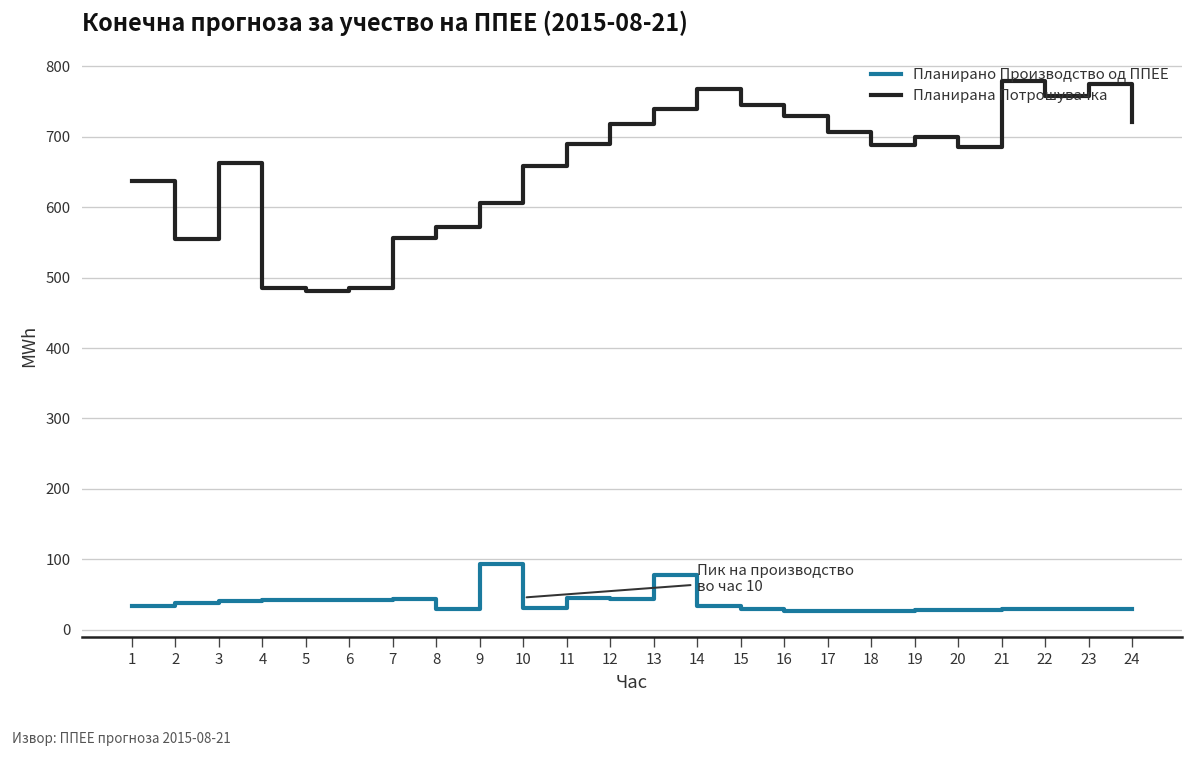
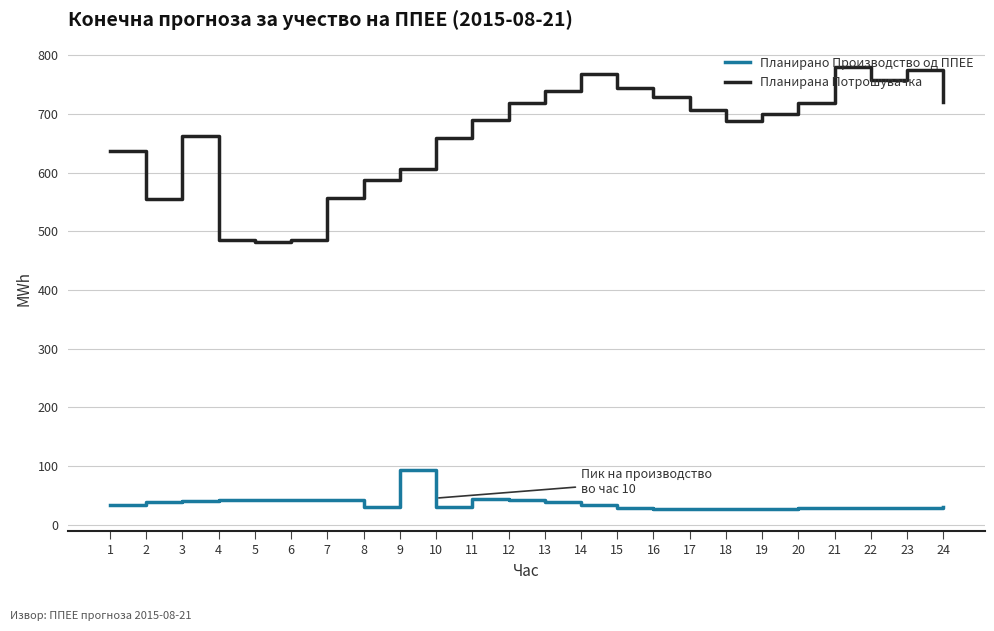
  {
    "Планирано Производство од ППЕЕ": {
      "1": 30,
      "2": 40,
      "3": 40,
      "4": 40,
      "5": 40,
      "6": 40,
      "7": 40,
      "8": 30,
      "9": 90,
      "10": 30,
      "12": 40,
-     "13": 80,
+     "13": 40,
      "14": 30,
      "15": 30,
      "16": 30,
      "17": 30,
      "18": 30,
      "19": 30,
      "20": 30,
      "21": 30,
      "22": 30,
      "23": 30,
      "24": 30
    },
    "Планирана Потрошувачка": {
      "1": 640,
      "2": 550,
      "3": 660,
      "4": 480,
      "5": 480,
      "6": 490,
      "7": 560,
-     "8": 570,
+     "8": 590,
      "9": 610,
      "10": 660,
      "11": 690,
      "12": 720,
      "13": 740,
      "14": 770,
      "15": 740,
      "16": 730,
      "17": 710,
      "18": 690,
      "19": 700,
-     "20": 690,
+     "20": 720,
      "21": 780,
      "22": 760,
      "23": 770,
      "24": 720
    }
  }
